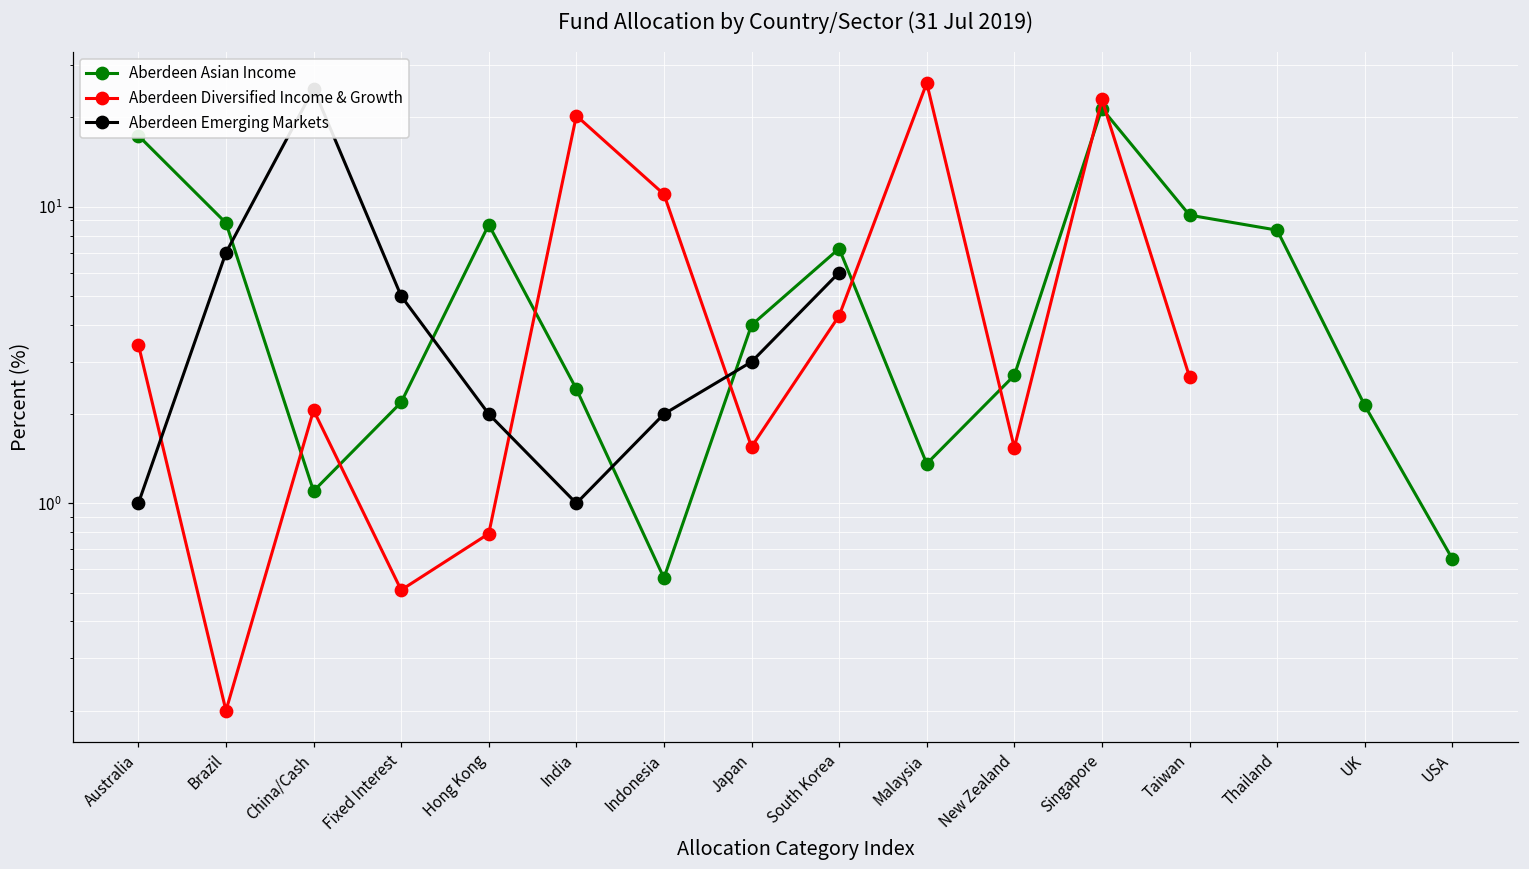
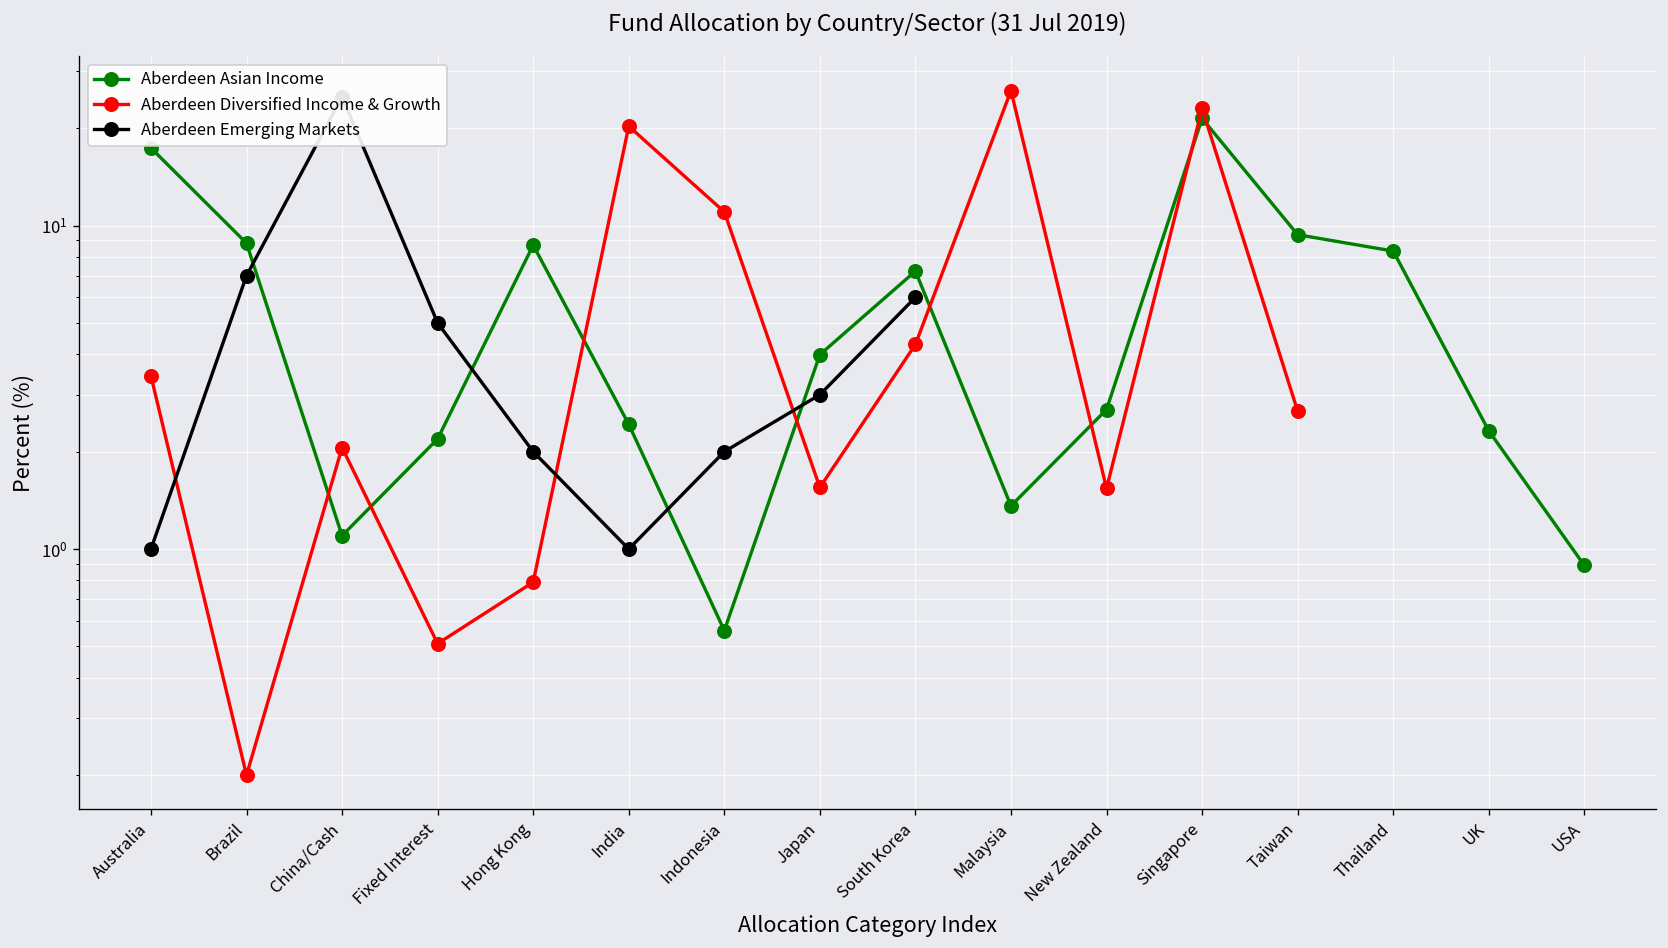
  {
    "Aberdeen Asian Income": {
      "Australia": 17,
      "Brazil": 8.8,
      "China/Cash": 1.10,
      "Fixed Interest": 2.2,
      "Hong Kong": 8.7,
      "India": 2.4,
      "Indonesia": 0.56,
      "Japan": 4.0,
      "South Korea": 7.2,
      "Malaysia": 1.4,
      "New Zealand": 2.7,
      "Singapore": 21,
      "Taiwan": 9.4,
      "Thailand": 8.3,
-     "UK": 2.1,
-     "USA": 0.65
+     "UK": 2.3,
+     "USA": 0.89
    },
    "Aberdeen Diversified Income & Growth": {
      "Australia": 3.4,
      "Brazil": 0.20,
      "China/Cash": 2.1,
      "Fixed Interest": 0.51,
      "Hong Kong": 0.79,
      "India": 20,
      "Indonesia": 11.0,
      "Japan": 1.6,
      "South Korea": 4.3,
      "Malaysia": 26,
      "New Zealand": 1.5,
      "Singapore": 23,
      "Taiwan": 2.7
    },
    "Aberdeen Emerging Markets": {
      "Australia": 1.00,
      "Brazil": 7.0,
      "Fixed Interest": 5.0,
      "Hong Kong": 2.0,
      "India": 1.00,
      "Indonesia": 2.0,
      "Japan": 3.0,
      "South Korea": 6.0
    }
  }
